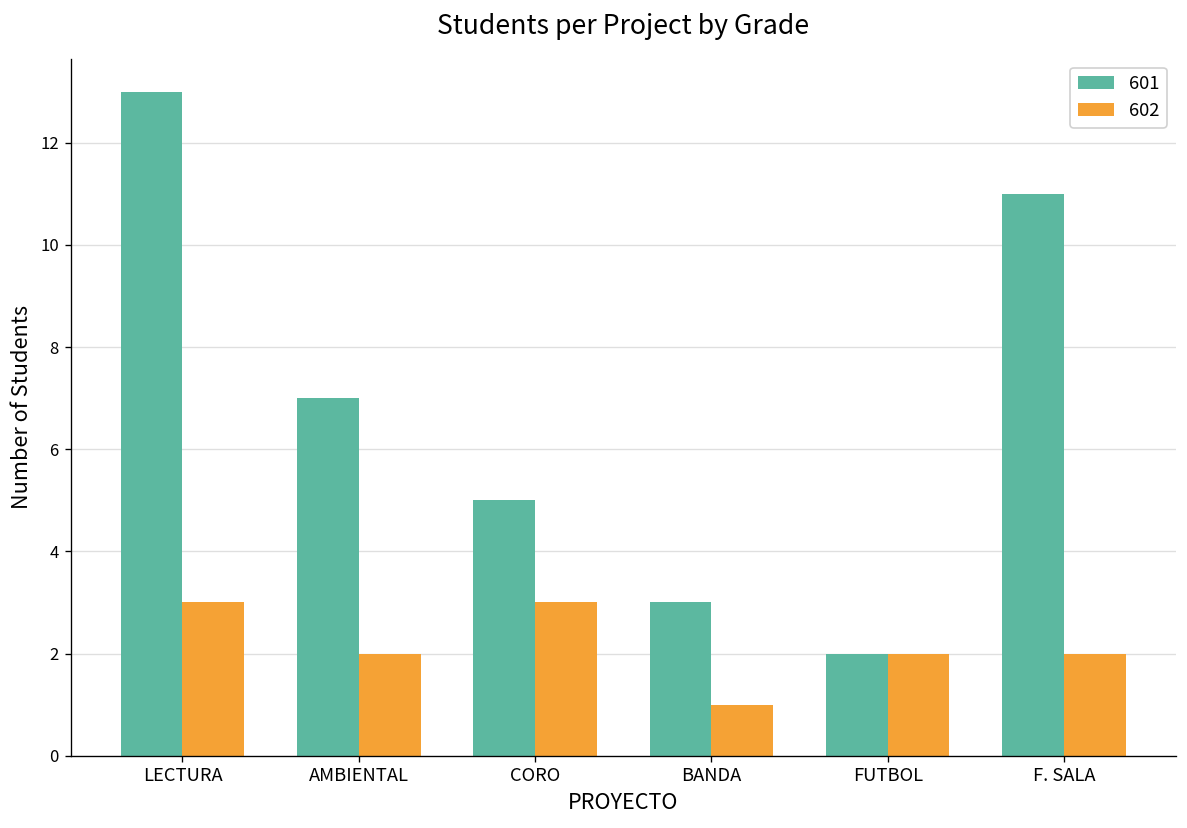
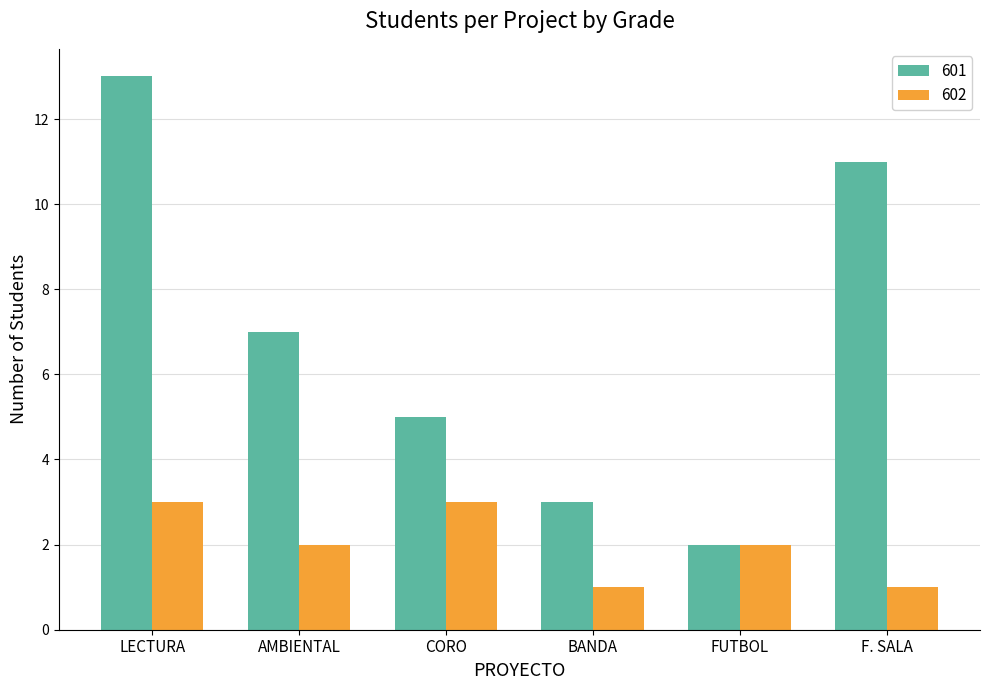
  {
    "601": {
      "LECTURA": 13,
      "AMBIENTAL": 7,
      "CORO": 5,
      "BANDA": 3,
      "FUTBOL": 2,
      "F. SALA": 11
    },
    "602": {
      "LECTURA": 3,
      "AMBIENTAL": 2,
      "CORO": 3,
      "BANDA": 1,
      "FUTBOL": 2,
-     "F. SALA": 2
+     "F. SALA": 1
    }
  }
